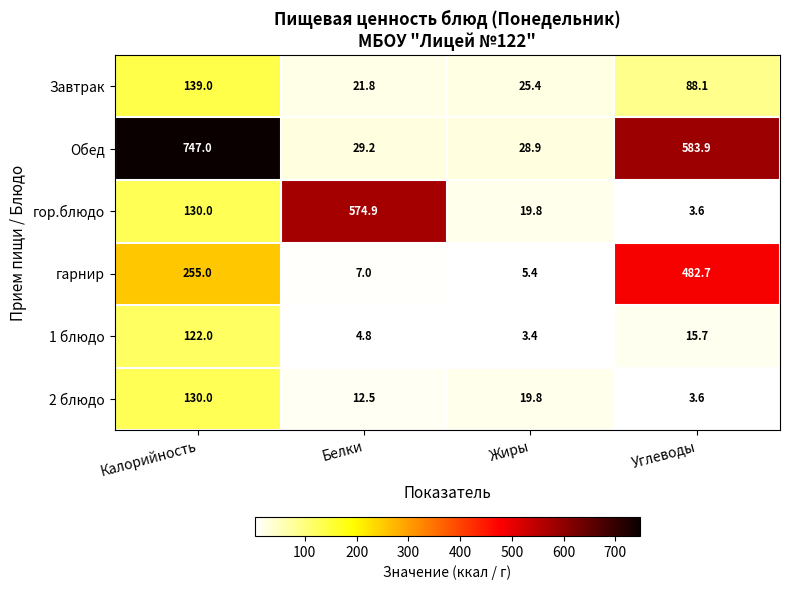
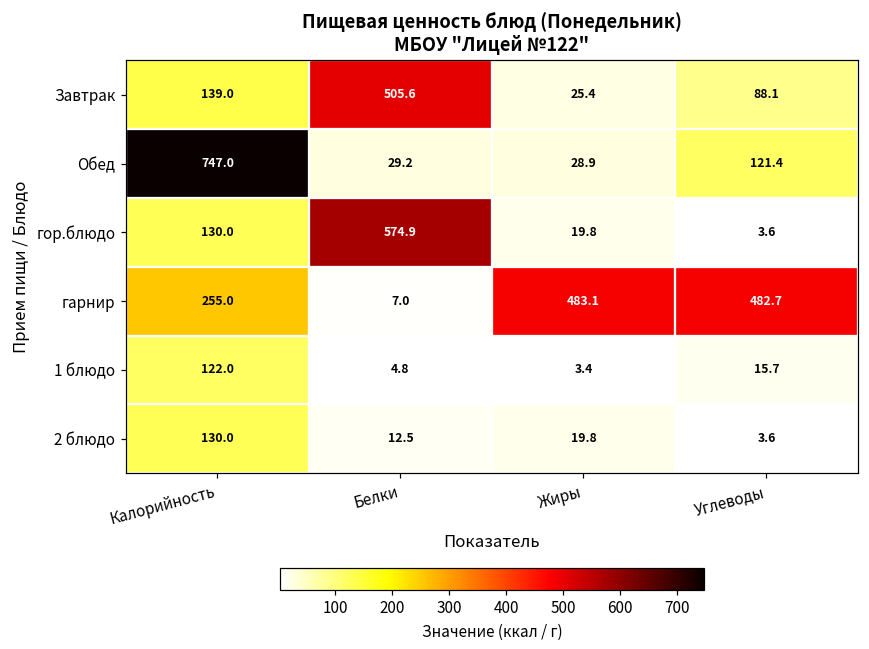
  {
    "Завтрак": {
      "Калорийность": 139.0,
-     "Белки": 21.8,
+     "Белки": 505.6,
      "Жиры": 25.4,
      "Углеводы": 88.1
    },
    "Обед": {
      "Калорийность": 747.0,
      "Белки": 29.2,
      "Жиры": 28.9,
-     "Углеводы": 583.9
+     "Углеводы": 121.4
    },
    "гор.блюдо": {
      "Калорийность": 130.0,
      "Белки": 574.9,
      "Жиры": 19.8,
      "Углеводы": 3.6
    },
    "гарнир": {
      "Калорийность": 255.0,
      "Белки": 7.0,
-     "Жиры": 5.4,
+     "Жиры": 483.1,
      "Углеводы": 482.7
    },
    "1 блюдо": {
      "Калорийность": 122.0,
      "Белки": 4.8,
      "Жиры": 3.4,
      "Углеводы": 15.7
    },
    "2 блюдо": {
      "Калорийность": 130.0,
      "Белки": 12.5,
      "Жиры": 19.8,
      "Углеводы": 3.6
    }
  }
